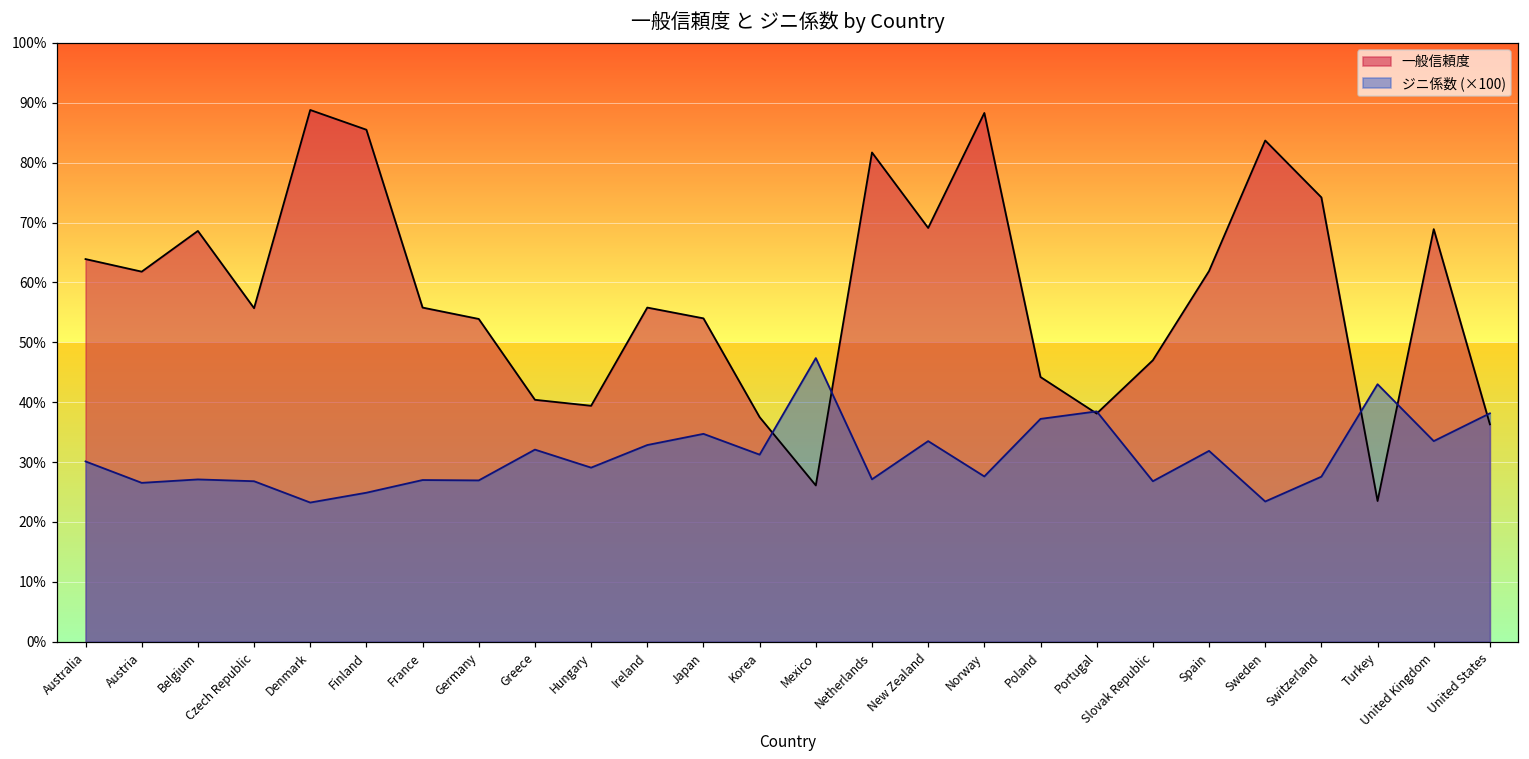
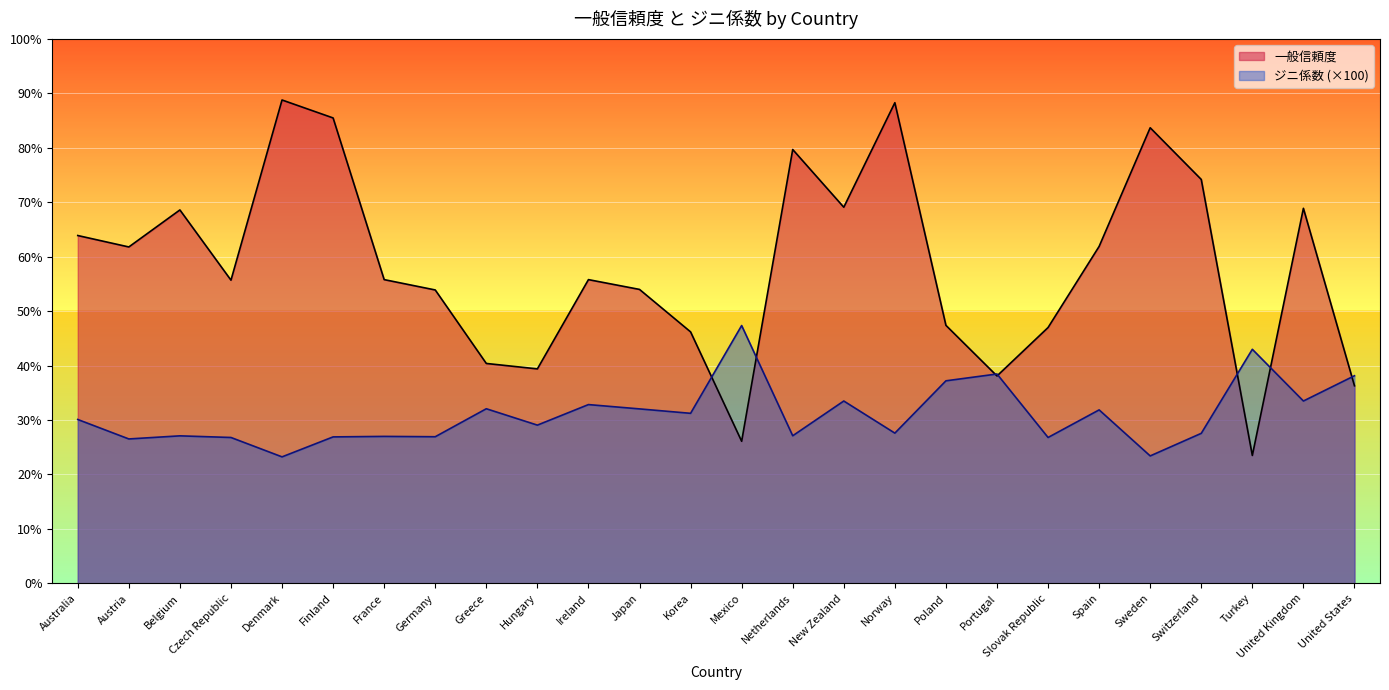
  {
    "一般信頼度": {
      "Australia": "64%",
      "Austria": "62%",
      "Belgium": "69%",
      "Czech Republic": "56%",
      "Denmark": "89%",
      "Finland": "86%",
      "France": "56%",
      "Germany": "54%",
      "Greece": "40%",
      "Hungary": "39%",
      "Ireland": "56%",
      "Japan": "54%",
-     "Korea": "38%",
+     "Korea": "46%",
      "Mexico": "26%",
-     "Netherlands": "82%",
+     "Netherlands": "80%",
      "New Zealand": "69%",
      "Norway": "88%",
-     "Poland": "44%",
+     "Poland": "47%",
      "Slovak Republic": "47%",
      "Spain": "62%",
      "Sweden": "84%",
      "Switzerland": "74%",
      "Turkey": "24%",
      "United Kingdom": "69%",
      "United States": "36%"
    },
    "ジニ係数 (×100)": {
      "Australia": "30%",
      "Austria": "27%",
      "Belgium": "27%",
      "Czech Republic": "27%",
      "Denmark": "23%",
-     "Finland": "25%",
+     "Finland": "27%",
      "France": "27%",
      "Germany": "27%",
      "Greece": "32%",
      "Hungary": "29%",
      "Ireland": "33%",
-     "Japan": "35%",
+     "Japan": "32%",
      "Korea": "31%",
      "Mexico": "47%",
      "Netherlands": "27%",
      "New Zealand": "34%",
      "Norway": "28%",
      "Poland": "37%",
      "Slovak Republic": "27%",
      "Spain": "32%",
      "Sweden": "23%",
      "Switzerland": "28%",
      "Turkey": "43%",
      "United Kingdom": "34%",
      "United States": "38%"
    }
  }
